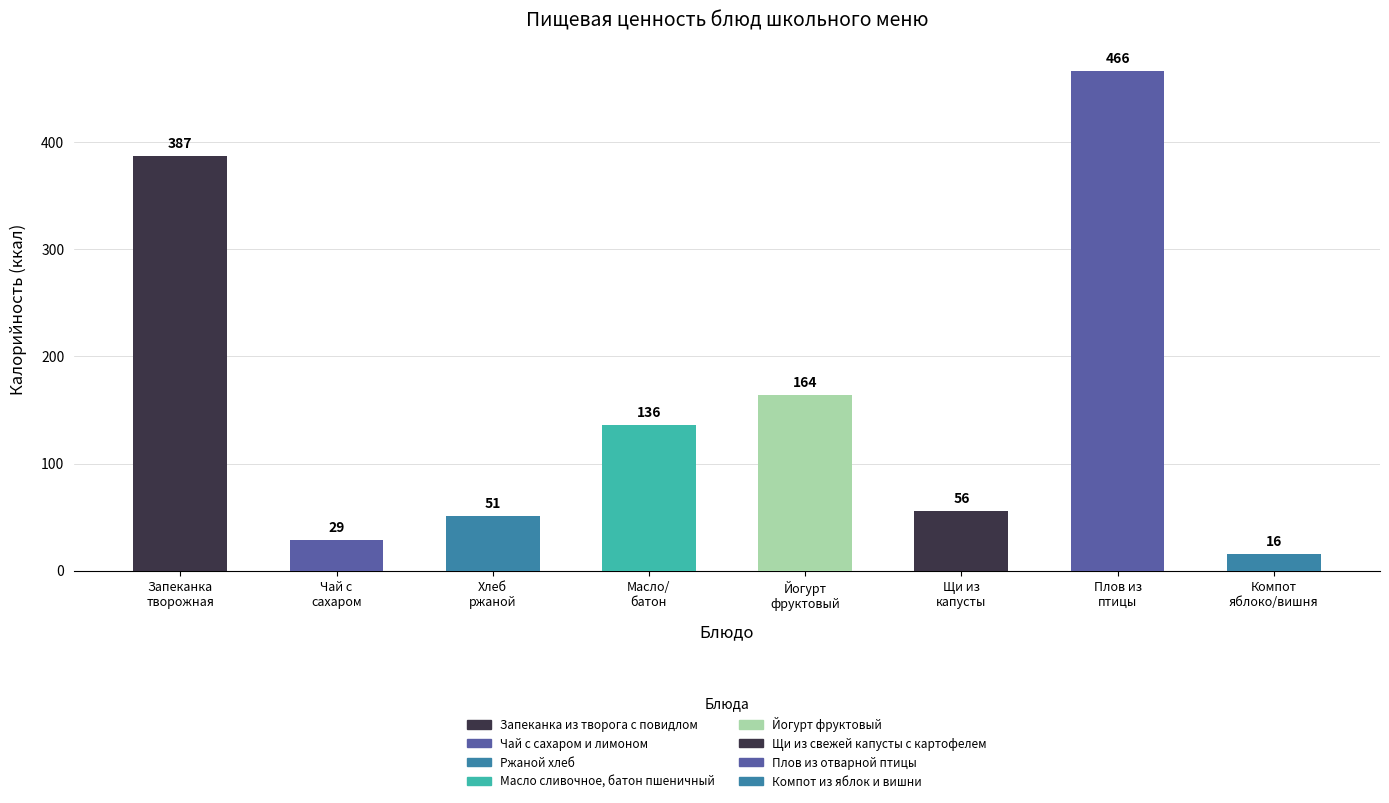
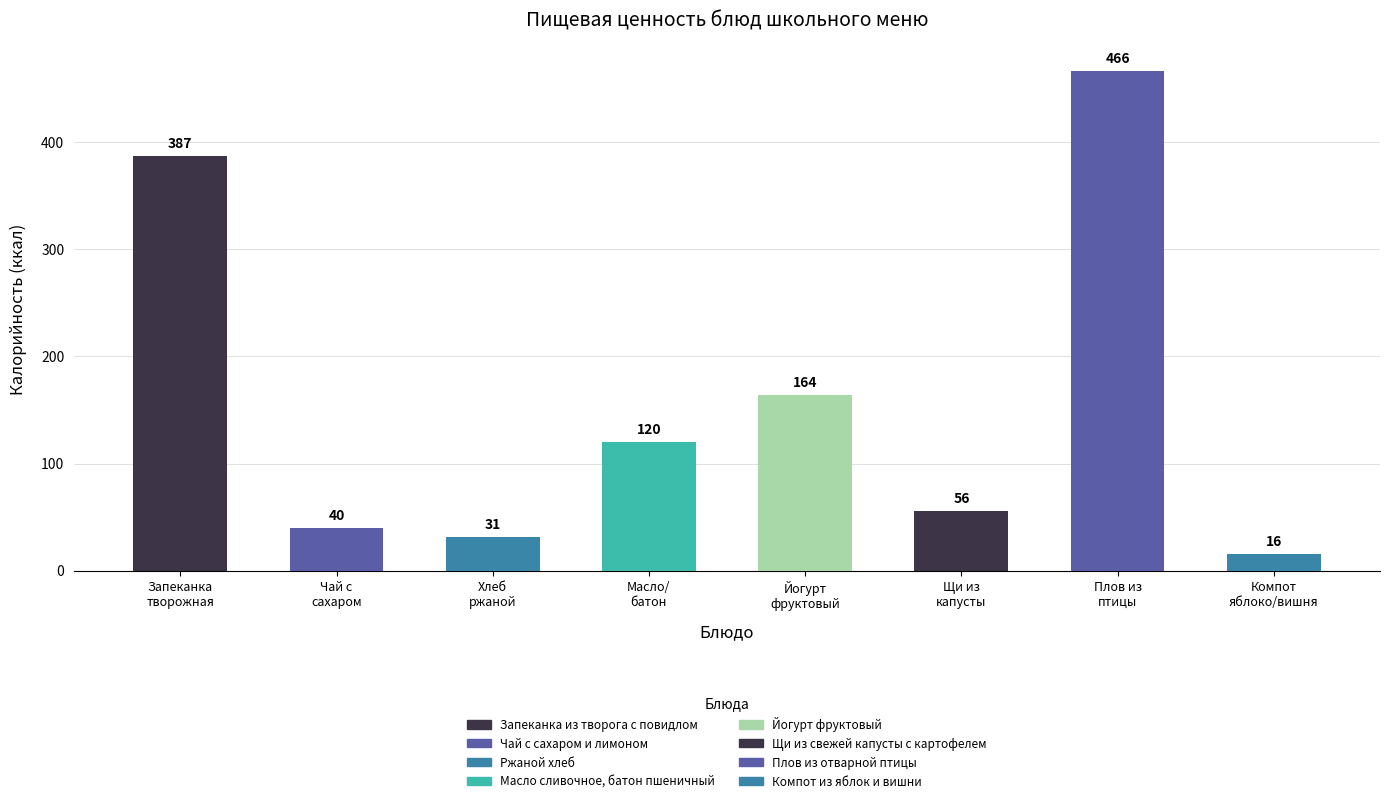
  {
    "Запеканка творожная": 387,
-   "Чай с сахаром": 29,
-   "Хлеб ржаной": 51,
-   "Масло/ батон": 136,
+   "Чай с сахаром": 40,
+   "Хлеб ржаной": 31,
+   "Масло/ батон": 120,
    "Йогурт фруктовый": 164,
    "Щи из капусты": 56,
    "Плов из птицы": 466,
    "Компот яблоко/вишня": 16
  }
